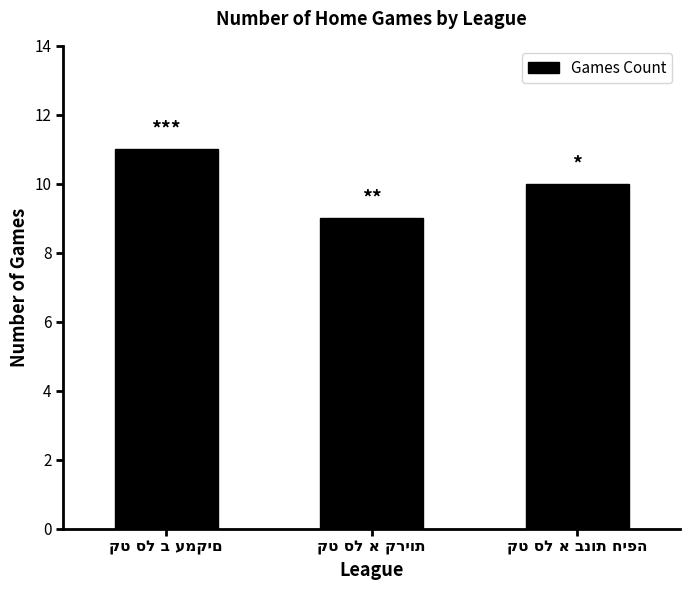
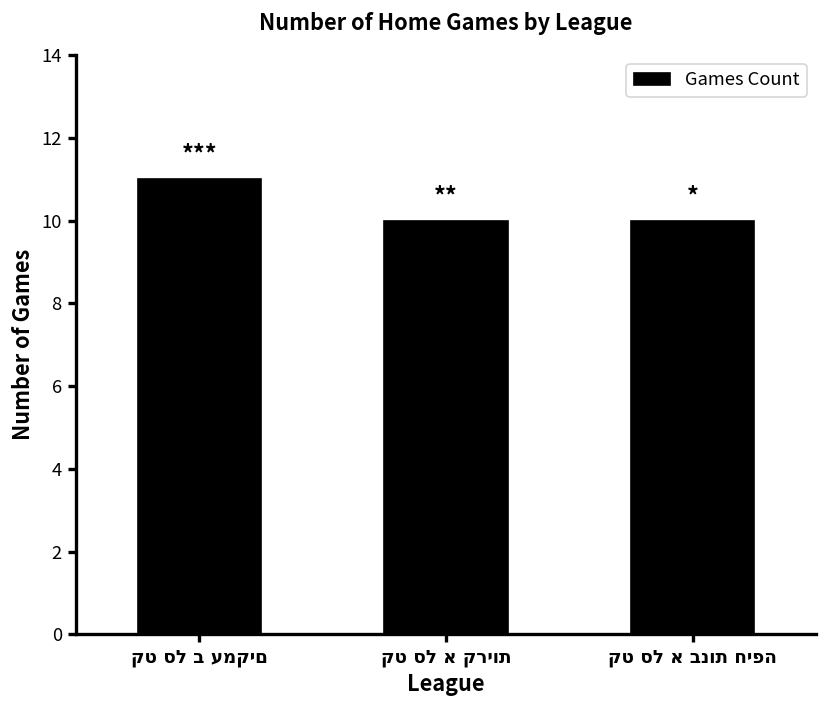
  {
    "קט סל ב עמקים": 11,
-   "קט סל א קריות": 9,
+   "קט סל א קריות": 10,
    "קט סל א בנות חיפה": 10
  }
